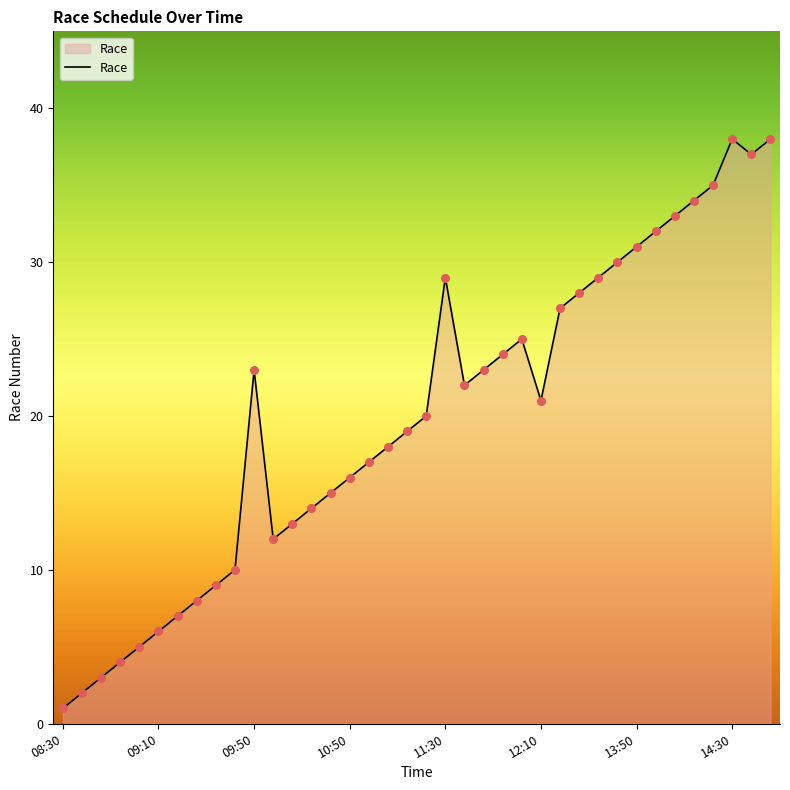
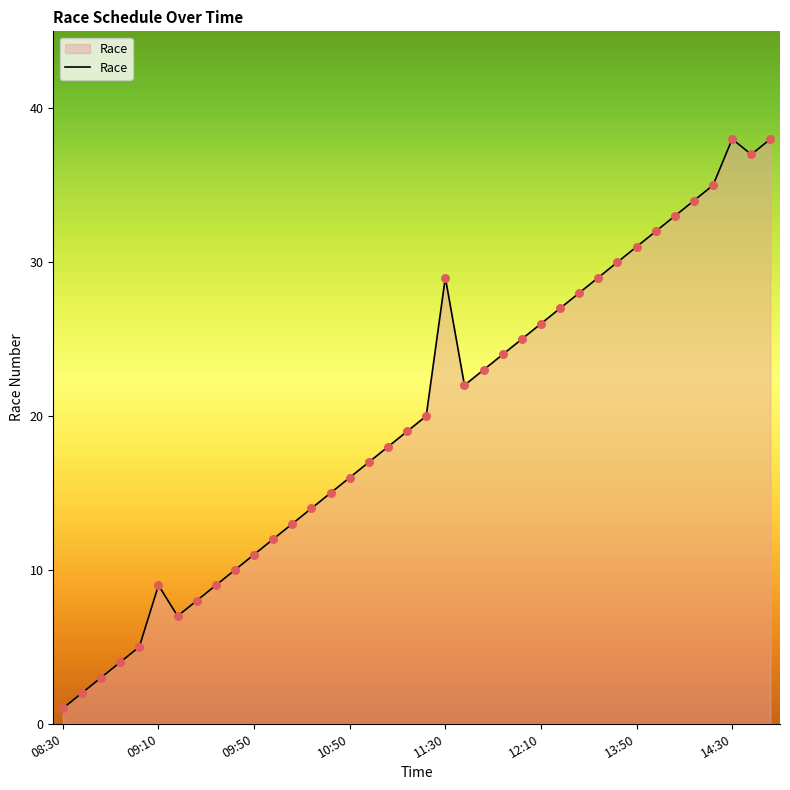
  {
    "08:30": 1,
-   "09:10": 6,
-   "09:50": 23,
+   "09:10": 9,
+   "09:50": 11,
    "10:50": 16,
    "11:30": 29,
-   "12:10": 21,
+   "12:10": 26,
    "13:50": 31,
    "14:30": 38
  }
